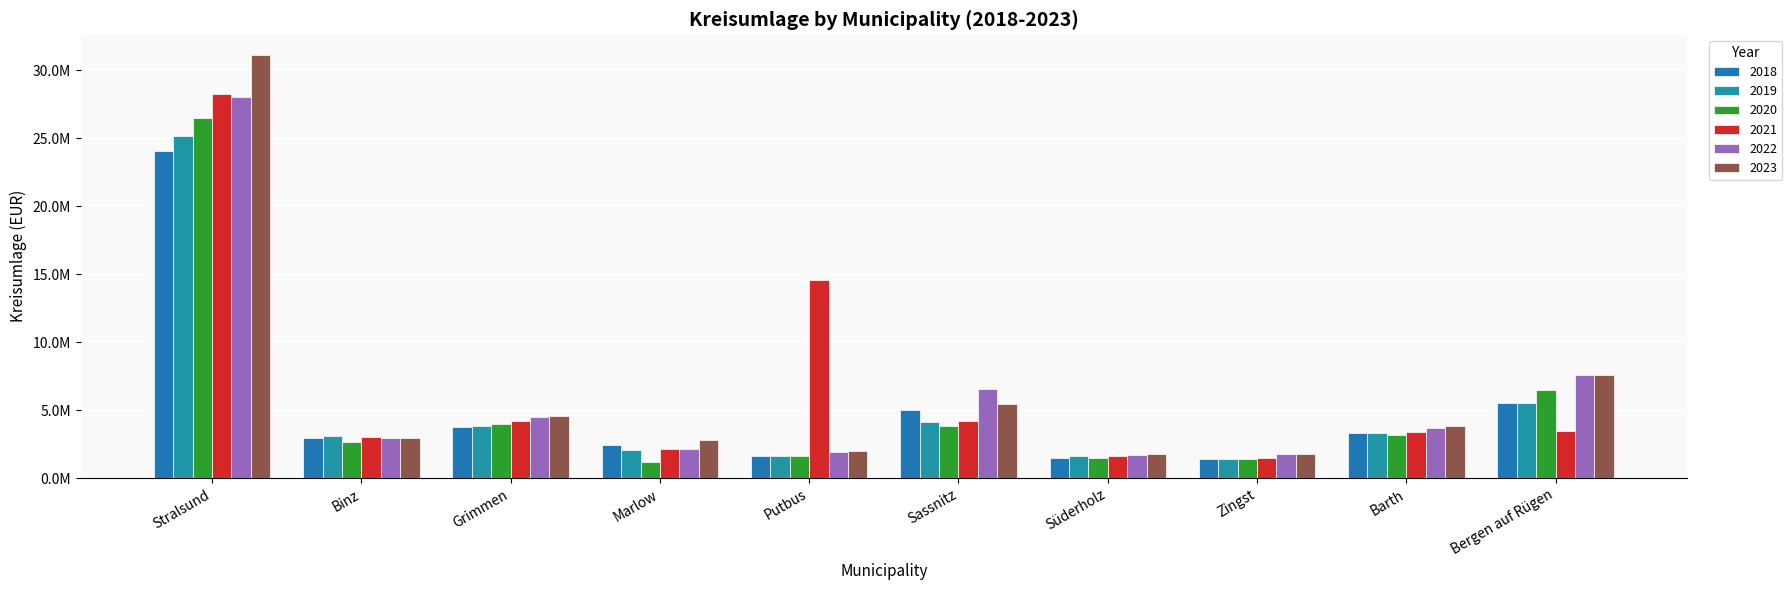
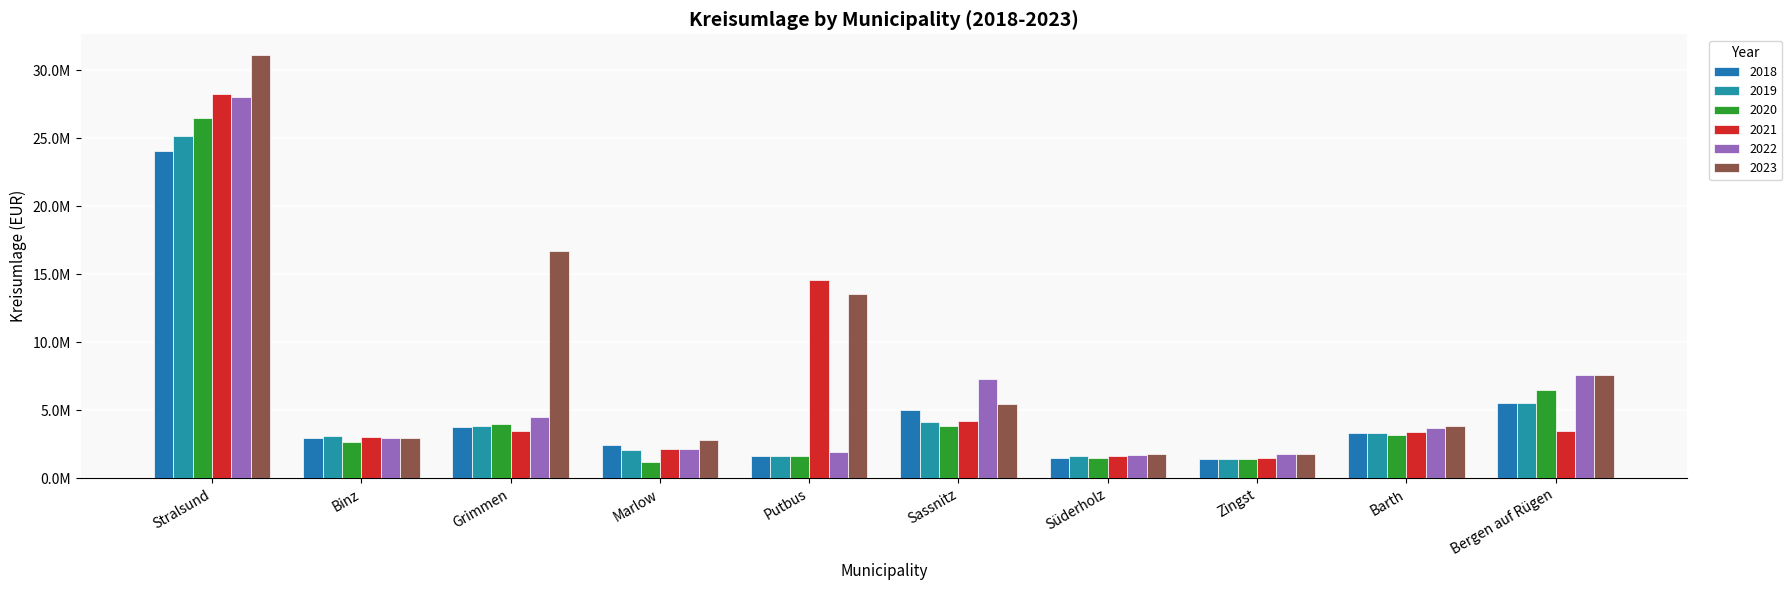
  {
    "2020": {
      "Stralsund": 26500000,
      "Binz": 2600000,
      "Grimmen": 4000000,
      "Marlow": 1200000,
      "Putbus": 1600000,
      "Sassnitz": 3900000,
      "Süderholz": 1500000,
      "Zingst": 1400000,
      "Barth": 3200000,
      "Bergen auf Rügen": 6500000
    },
    "2021": {
      "Stralsund": 28300000,
      "Binz": 3000000,
-     "Grimmen": 4200000,
+     "Grimmen": 3500000,
      "Marlow": 2100000,
      "Putbus": 14600000,
      "Sassnitz": 4200000,
      "Süderholz": 1600000,
      "Zingst": 1500000,
      "Barth": 3400000,
      "Bergen auf Rügen": 3400000
    },
    "2022": {
      "Stralsund": 28000000,
      "Binz": 3000000,
      "Grimmen": 4500000,
      "Marlow": 2100000,
      "Putbus": 1900000,
-     "Sassnitz": 6600000,
+     "Sassnitz": 7300000,
      "Süderholz": 1700000,
      "Zingst": 1700000,
      "Barth": 3700000,
      "Bergen auf Rügen": 7600000
    },
    "2023": {
      "Stralsund": 31100000,
      "Binz": 2900000,
-     "Grimmen": 4600000,
+     "Grimmen": 16700000,
      "Marlow": 2800000,
-     "Putbus": 2000000,
+     "Putbus": 13600000,
      "Sassnitz": 5500000,
      "Süderholz": 1800000,
      "Zingst": 1800000,
      "Barth": 3800000,
      "Bergen auf Rügen": 7600000
    }
  }
